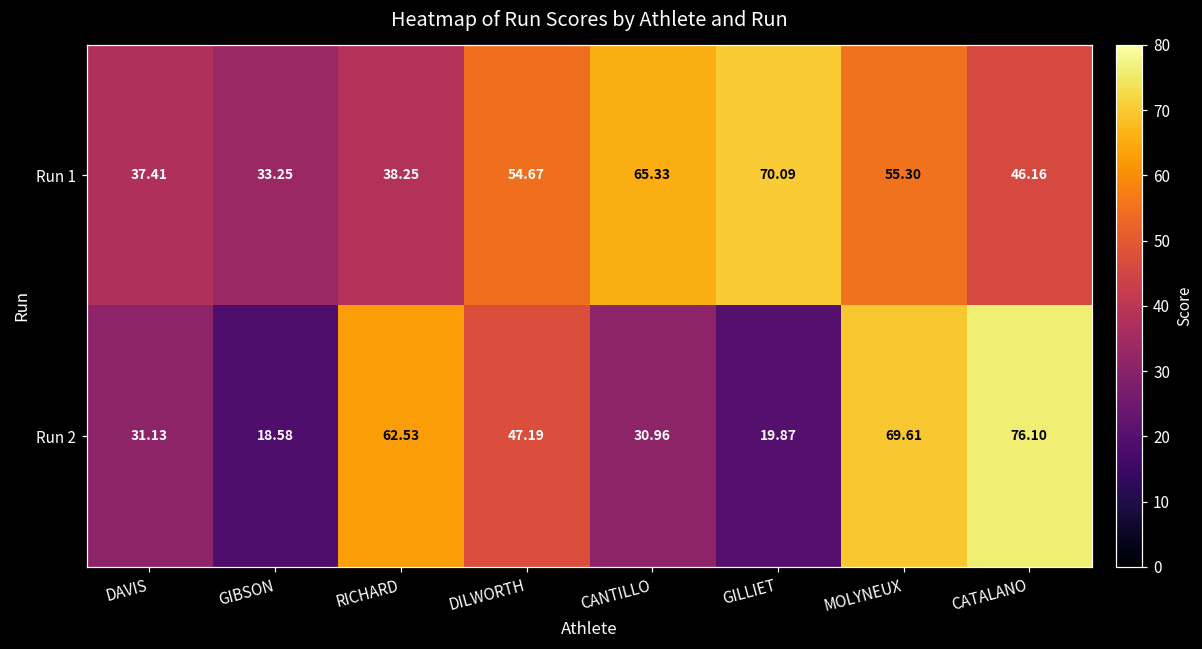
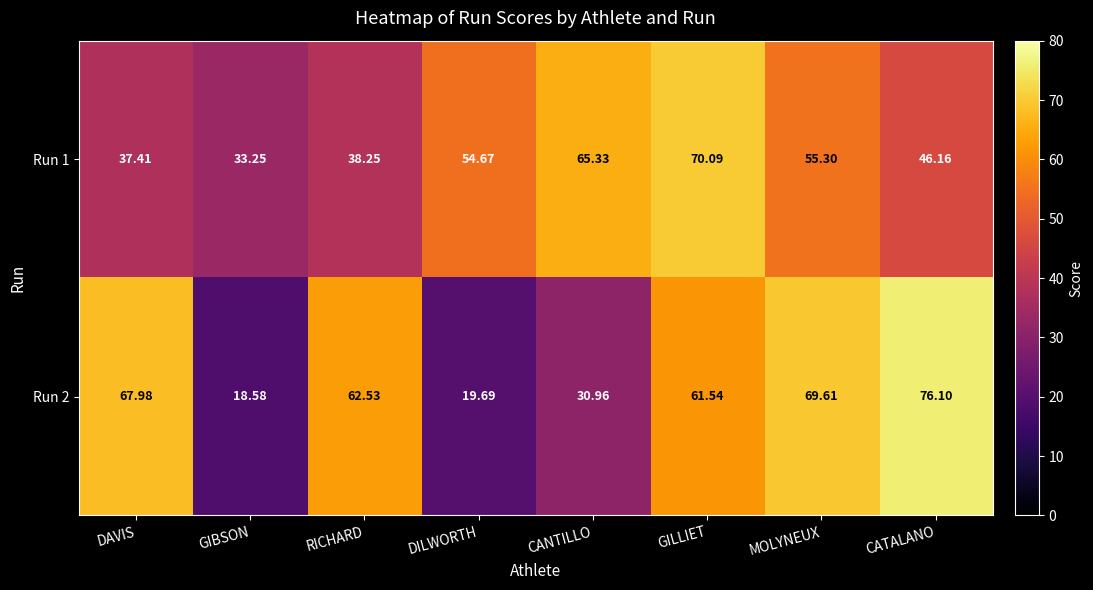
  {
    "Run 1": {
      "DAVIS": 37.41,
      "GIBSON": 33.25,
      "RICHARD": 38.25,
      "DILWORTH": 54.67,
      "CANTILLO": 65.33,
      "GILLIET": 70.09,
      "MOLYNEUX": 55.30,
      "CATALANO": 46.16
    },
    "Run 2": {
-     "DAVIS": 31.13,
+     "DAVIS": 67.98,
      "GIBSON": 18.58,
      "RICHARD": 62.53,
-     "DILWORTH": 47.19,
+     "DILWORTH": 19.69,
      "CANTILLO": 30.96,
-     "GILLIET": 19.87,
+     "GILLIET": 61.54,
      "MOLYNEUX": 69.61,
      "CATALANO": 76.10
    }
  }
